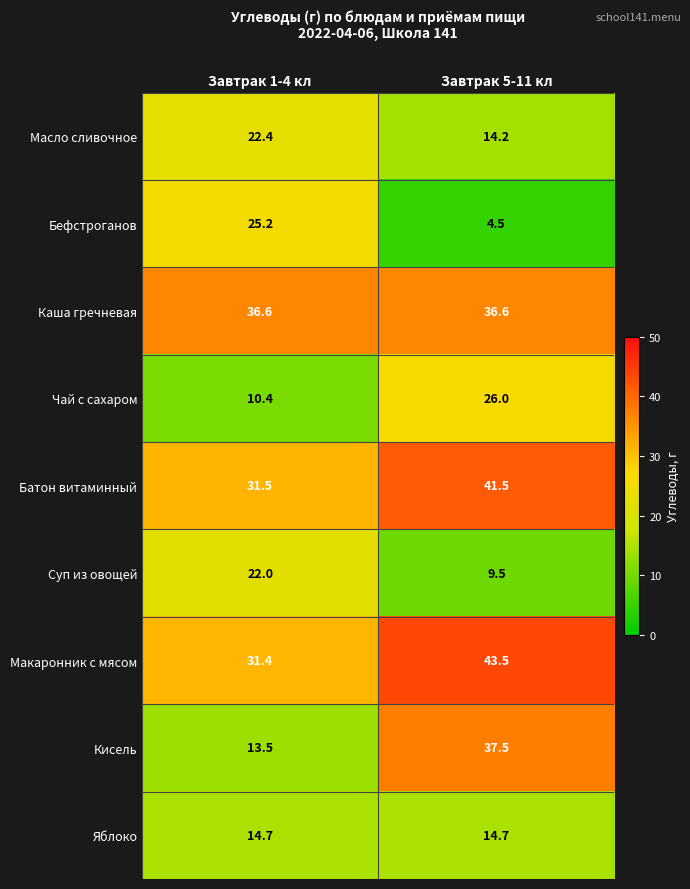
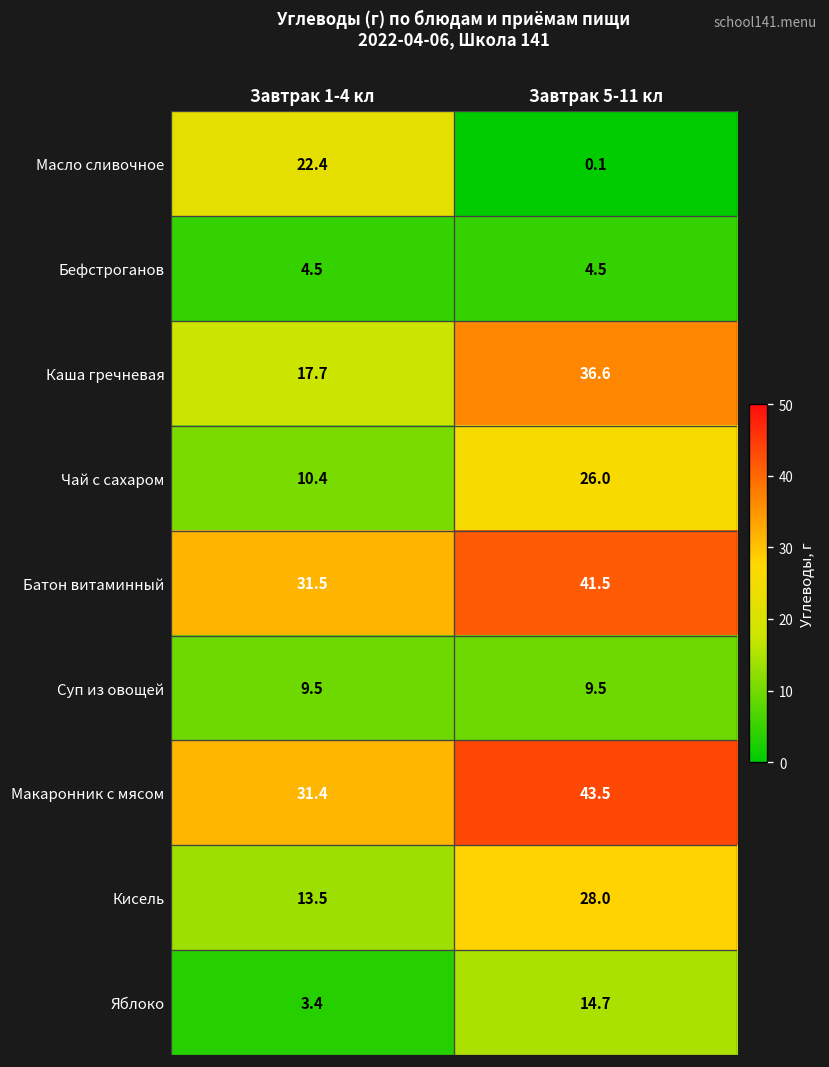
  {
    "Масло сливочное": {
      "Завтрак 1-4 кл": 22.4,
-     "Завтрак 5-11 кл": 14.2
+     "Завтрак 5-11 кл": 0.1
    },
    "Бефстроганов": {
-     "Завтрак 1-4 кл": 25.2,
+     "Завтрак 1-4 кл": 4.5,
      "Завтрак 5-11 кл": 4.5
    },
    "Каша гречневая": {
-     "Завтрак 1-4 кл": 36.6,
+     "Завтрак 1-4 кл": 17.7,
      "Завтрак 5-11 кл": 36.6
    },
    "Чай с сахаром": {
      "Завтрак 1-4 кл": 10.4,
      "Завтрак 5-11 кл": 26.0
    },
    "Батон витаминный": {
      "Завтрак 1-4 кл": 31.5,
      "Завтрак 5-11 кл": 41.5
    },
    "Суп из овощей": {
-     "Завтрак 1-4 кл": 22.0,
+     "Завтрак 1-4 кл": 9.5,
      "Завтрак 5-11 кл": 9.5
    },
    "Макаронник с мясом": {
      "Завтрак 1-4 кл": 31.4,
      "Завтрак 5-11 кл": 43.5
    },
    "Кисель": {
      "Завтрак 1-4 кл": 13.5,
-     "Завтрак 5-11 кл": 37.5
+     "Завтрак 5-11 кл": 28.0
    },
    "Яблоко": {
-     "Завтрак 1-4 кл": 14.7,
+     "Завтрак 1-4 кл": 3.4,
      "Завтрак 5-11 кл": 14.7
    }
  }
